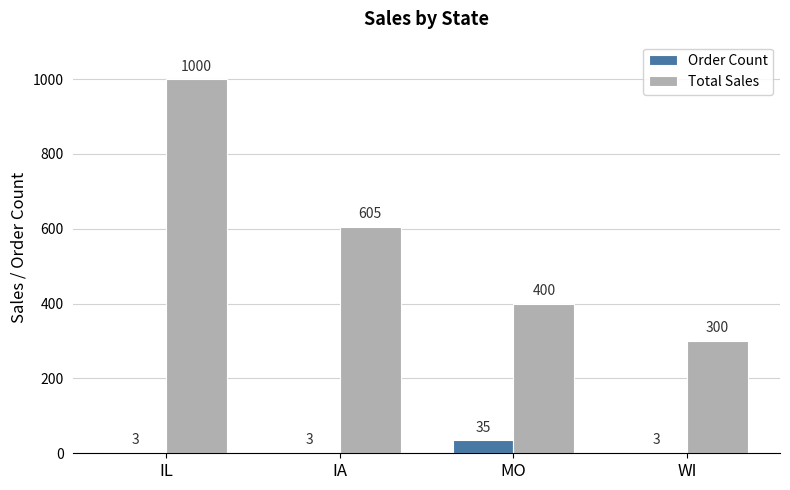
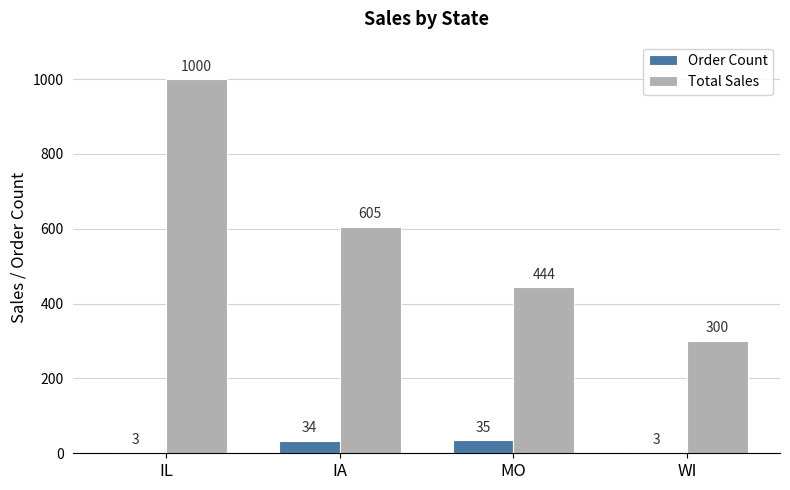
  {
    "Order Count": {
      "IL": 3,
-     "IA": 3,
+     "IA": 34,
      "MO": 35,
      "WI": 3
    },
    "Total Sales": {
      "IL": 1000,
      "IA": 605,
-     "MO": 400,
+     "MO": 444,
      "WI": 300
    }
  }
